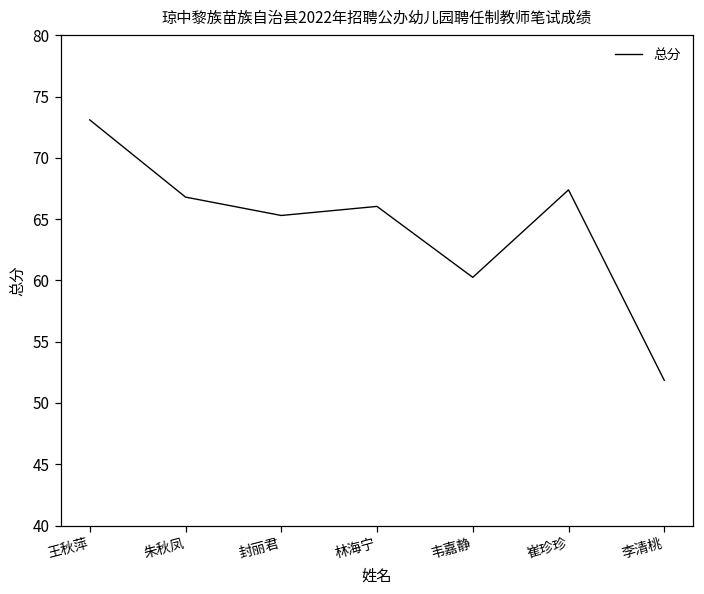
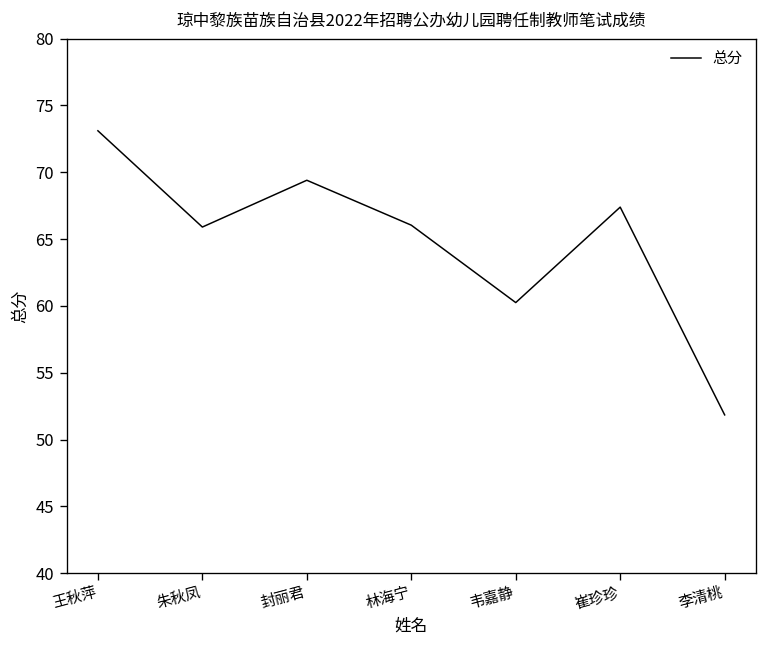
  {
    "王秋萍": 73.1,
-   "朱秋凤": 66.8,
-   "封丽君": 65.3,
+   "朱秋凤": 65.9,
+   "封丽君": 69.4,
    "林海宁": 66.0,
    "韦嘉静": 60.3,
    "崔珍珍": 67.4,
    "李清桃": 51.9
  }
